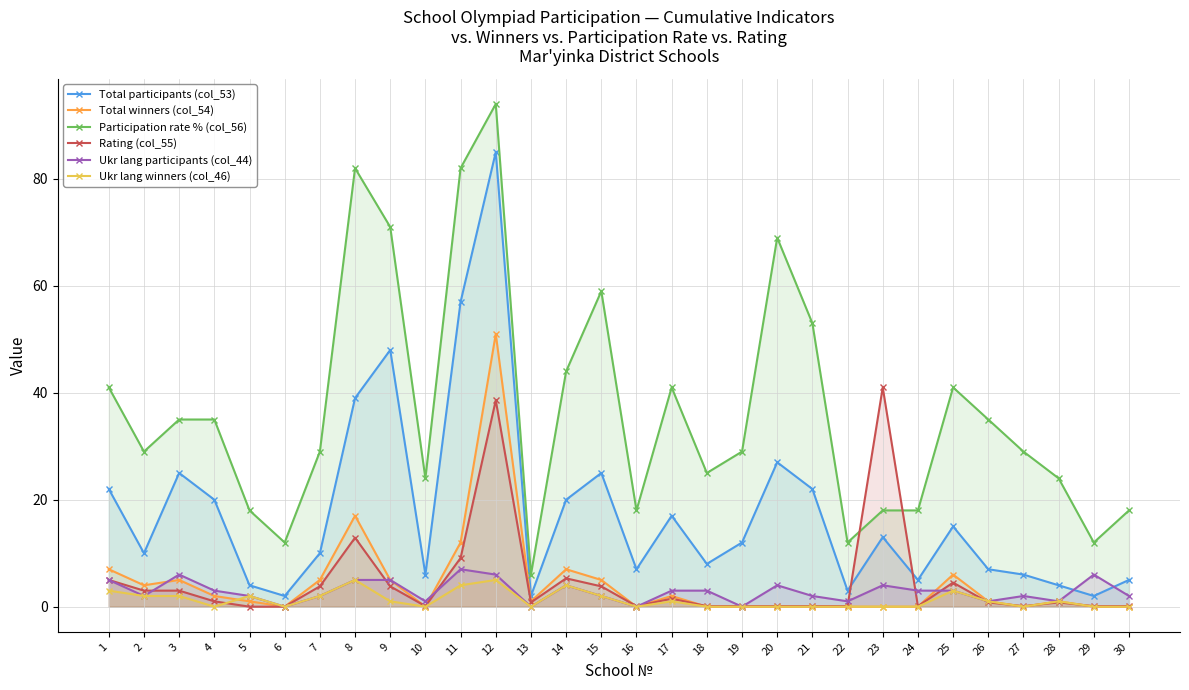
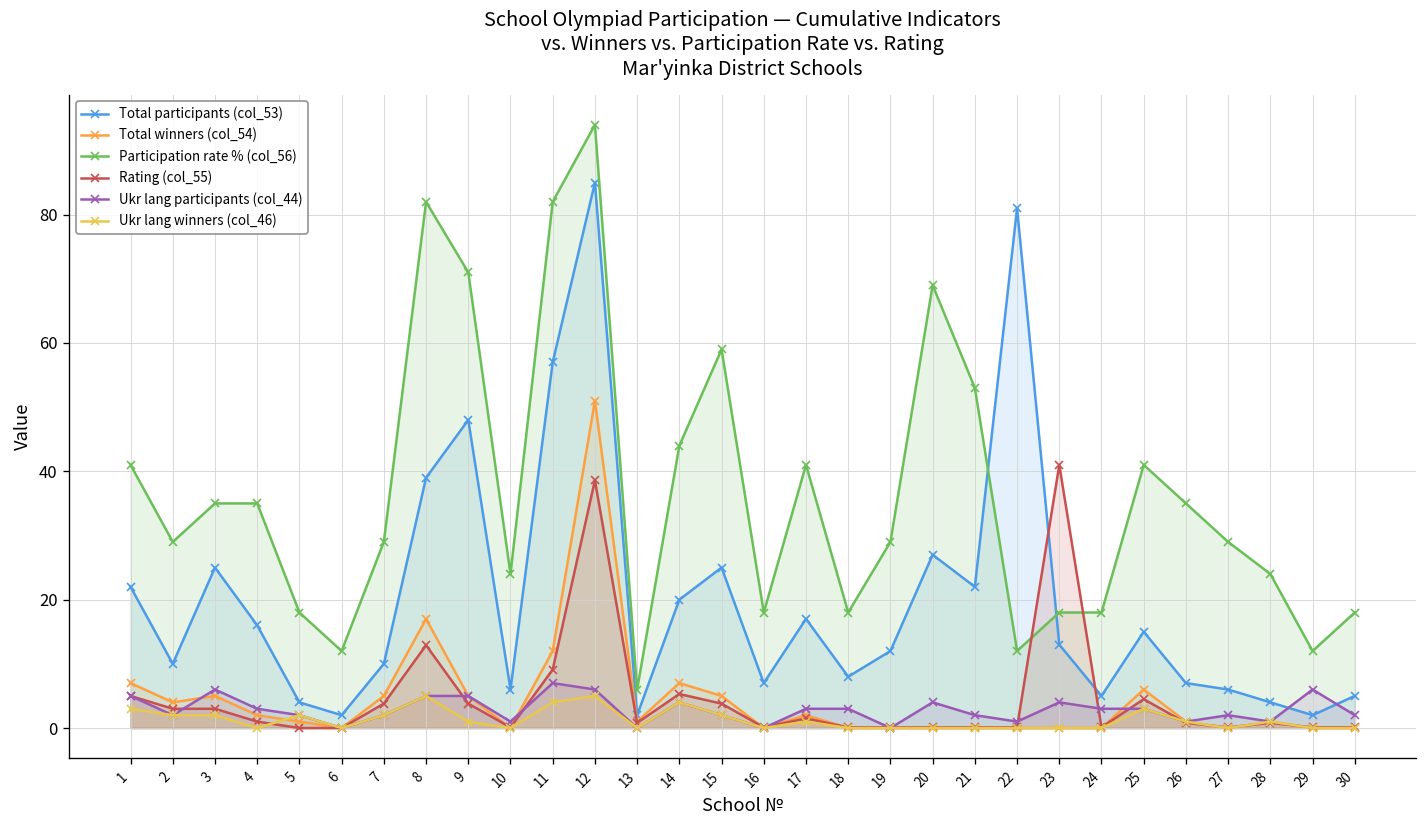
  {
    "Total participants (col_53)": {
      "1": 22,
      "2": 10,
      "3": 25,
-     "4": 20,
+     "4": 16,
      "5": 4,
      "6": 2,
      "7": 10,
      "8": 39,
      "9": 48,
      "10": 6,
      "11": 57,
      "12": 85,
      "13": 2,
      "14": 20,
      "15": 25,
      "16": 7,
      "17": 17,
      "18": 8,
      "19": 12,
      "20": 27,
      "21": 22,
-     "22": 3,
+     "22": 81,
      "23": 13,
      "24": 5,
      "25": 15,
      "26": 7,
      "27": 6,
      "28": 4,
      "29": 2,
      "30": 5
    },
    "Participation rate % (col_56)": {
      "1": 41,
      "2": 29,
      "3": 35,
      "4": 35,
      "5": 18,
      "6": 12,
      "7": 29,
      "8": 82,
      "9": 71,
      "10": 24,
      "11": 82,
      "12": 94,
      "13": 6,
      "14": 44,
      "15": 59,
      "16": 18,
      "17": 41,
-     "18": 25,
+     "18": 18,
      "19": 29,
      "20": 69,
      "21": 53,
      "22": 12,
      "23": 18,
      "24": 18,
      "25": 41,
      "26": 35,
      "27": 29,
      "28": 24,
      "29": 12,
      "30": 18
    },
    "Rating (col_55)": {
      "2": 3,
      "3": 3,
      "4": 1,
      "5": 0,
      "7": 4,
      "8": 13,
      "9": 4,
      "11": 9,
      "12": 39,
      "14": 5,
      "15": 4,
      "17": 2,
      "23": 41,
      "25": 5
    },
    "Ukr lang participants (col_44)": {
      "3": 6,
      "4": 3,
      "10": 1,
      "11": 7,
      "12": 6,
      "17": 3,
      "18": 3,
      "20": 4,
      "21": 2,
      "22": 1,
      "23": 4,
      "24": 3,
      "27": 2,
      "29": 6,
      "30": 2
    }
  }
